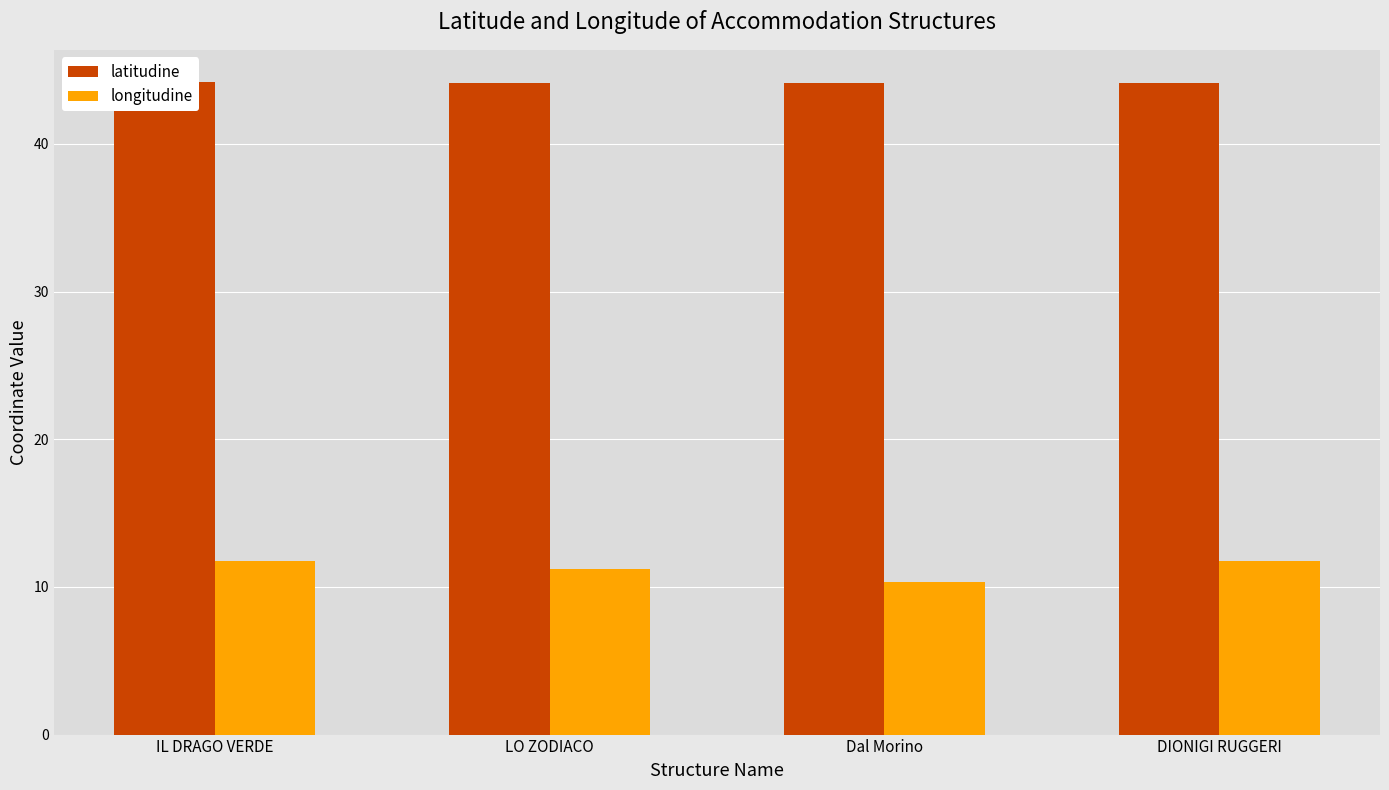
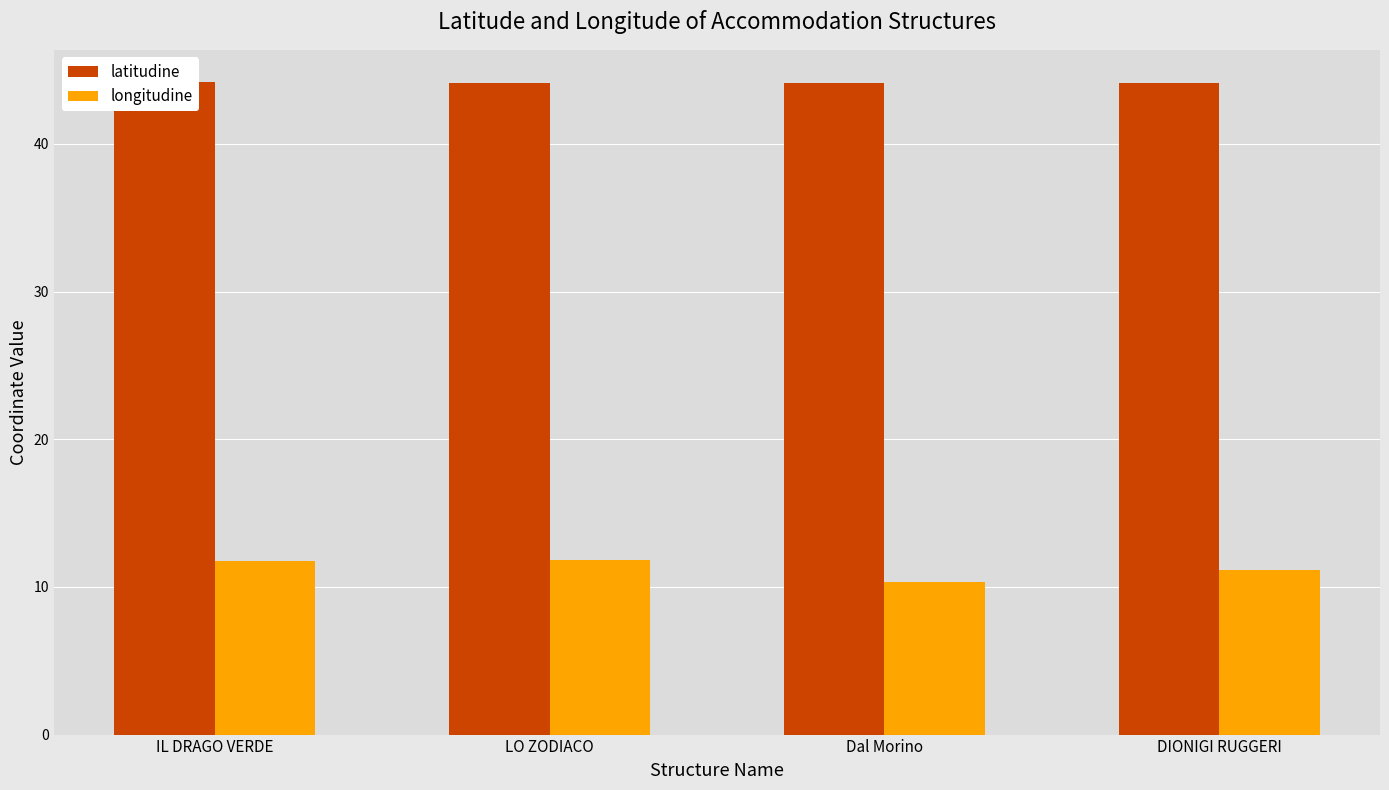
  {
    "latitudine": {
      "LO ZODIACO": 44.1,
      "Dal Morino": 44.1,
      "DIONIGI RUGGERI": 44.1
    },
    "longitudine": {
      "IL DRAGO VERDE": 11.8,
-     "LO ZODIACO": 11.2,
+     "LO ZODIACO": 11.9,
      "Dal Morino": 10.3,
-     "DIONIGI RUGGERI": 11.7
+     "DIONIGI RUGGERI": 11.2
    }
  }
